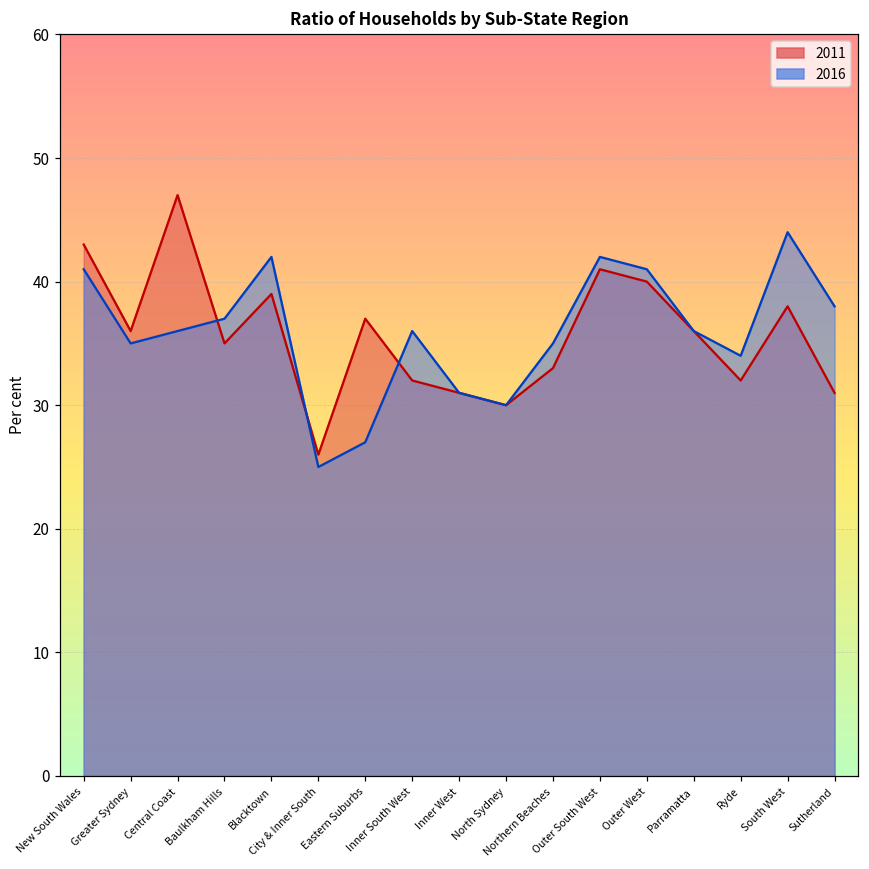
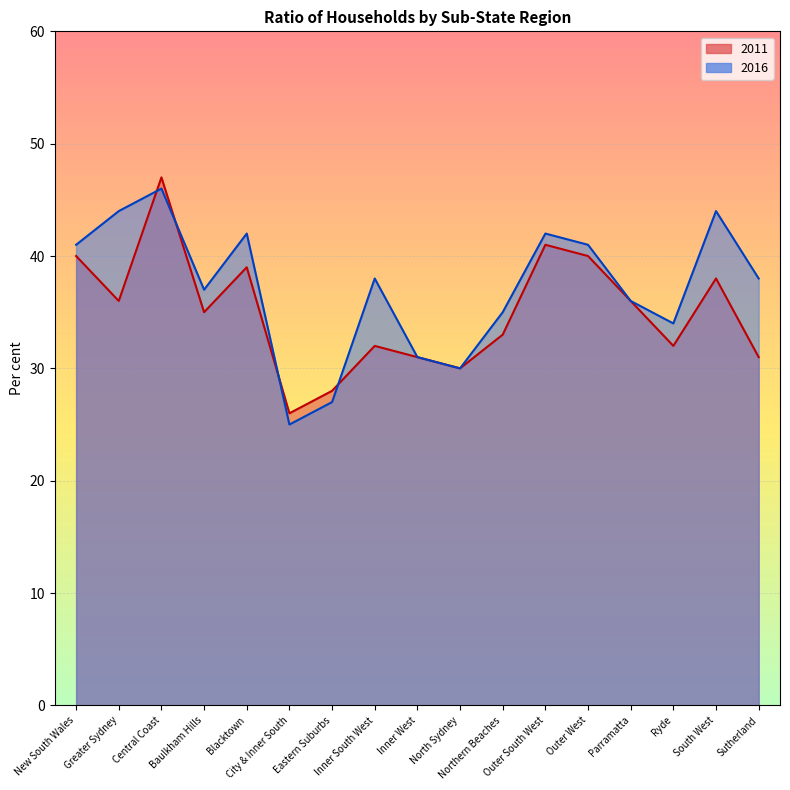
  {
    "2011": {
-     "New South Wales": 43,
+     "New South Wales": 40,
      "Greater Sydney": 36,
      "Central Coast": 47,
      "Baulkham Hills": 35,
      "Blacktown": 39,
      "City & Inner South": 26,
-     "Eastern Suburbs": 37,
+     "Eastern Suburbs": 28,
      "Inner South West": 32,
      "Northern Beaches": 33,
      "Outer South West": 41,
      "Outer West": 40,
      "Ryde": 32,
      "South West": 38,
      "Sutherland": 31
    },
    "2016": {
      "New South Wales": 41,
-     "Greater Sydney": 35,
-     "Central Coast": 36,
+     "Greater Sydney": 44,
+     "Central Coast": 46,
      "Baulkham Hills": 37,
      "Blacktown": 42,
      "City & Inner South": 25,
      "Eastern Suburbs": 27,
-     "Inner South West": 36,
+     "Inner South West": 38,
      "Northern Beaches": 35,
      "Outer South West": 42,
      "Outer West": 41,
      "Ryde": 34,
      "South West": 44,
      "Sutherland": 38
    }
  }
